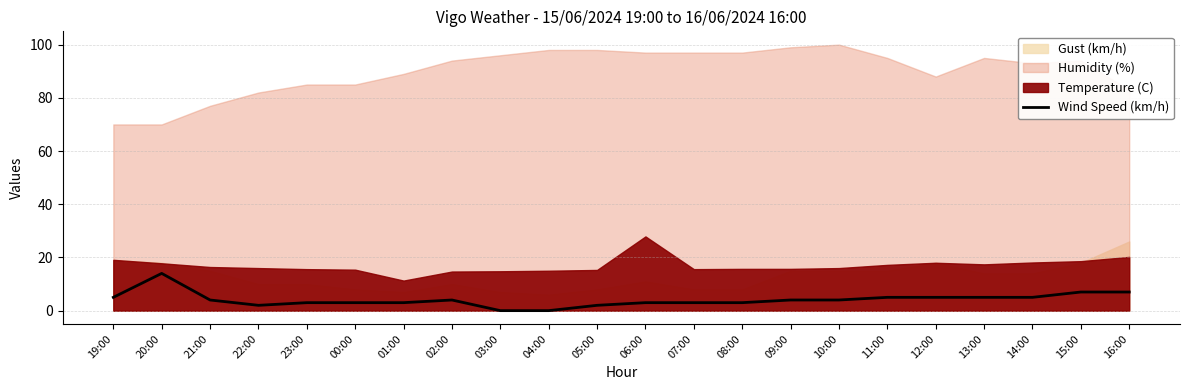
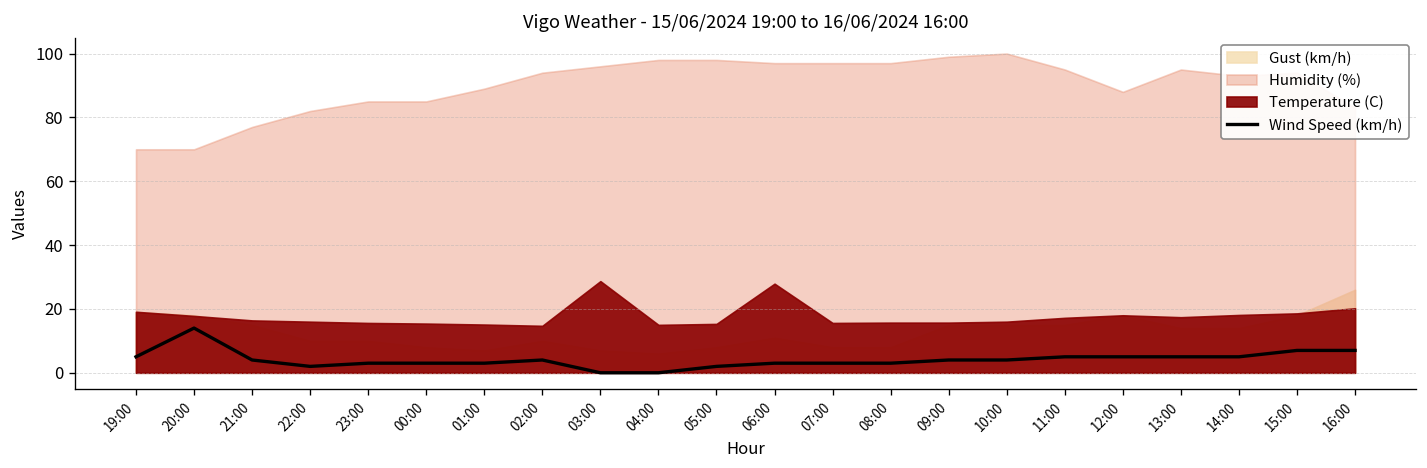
  {
    "Wind Speed (km/h)": {
      "19:00": 5,
      "20:00": 14,
      "21:00": 4,
      "22:00": 2,
      "23:00": 3,
      "00:00": 3,
      "01:00": 3,
      "02:00": 4,
      "03:00": 0,
      "04:00": 0,
      "05:00": 2,
      "06:00": 3,
      "07:00": 3,
      "08:00": 3,
      "09:00": 4,
      "10:00": 4,
      "11:00": 5,
      "12:00": 5,
      "13:00": 5,
      "14:00": 5,
      "15:00": 7,
      "16:00": 7
    },
    "Temperature (C)": {
      "21:00": 16,
      "22:00": 16,
      "23:00": 16,
      "00:00": 15,
-     "01:00": 11,
+     "01:00": 15,
      "02:00": 15,
-     "03:00": 15,
+     "03:00": 29,
      "04:00": 15,
      "05:00": 15,
      "06:00": 28,
      "07:00": 16,
      "08:00": 16,
      "10:00": 16,
      "11:00": 17,
      "13:00": 17,
      "14:00": 18,
      "16:00": 20
    }
  }
